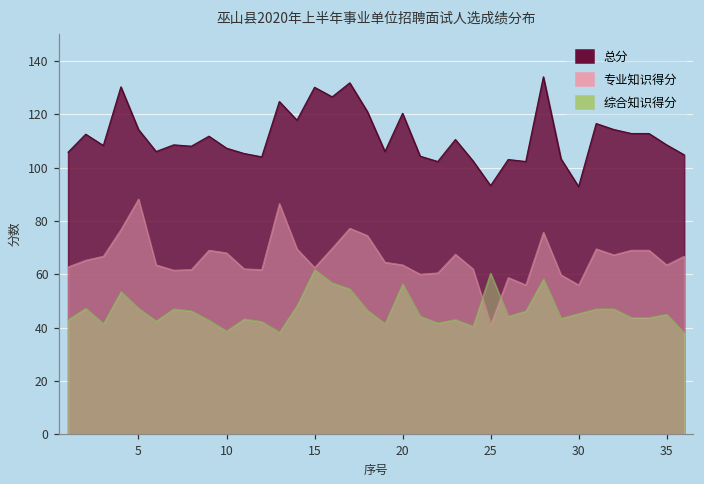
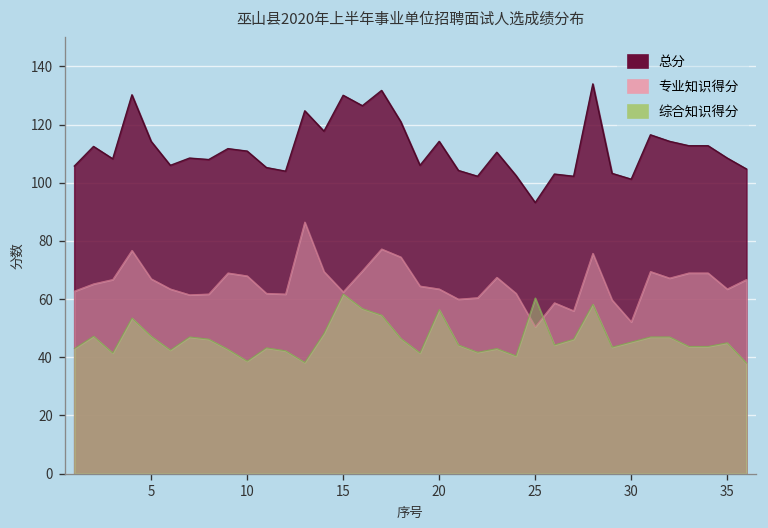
  {
    "总分": {
      "5": 114,
-     "10": 107,
+     "10": 111,
      "15": 130,
-     "20": 120,
+     "20": 114,
      "25": 93,
-     "30": 93,
+     "30": 101,
      "35": 109
    },
    "专业知识得分": {
-     "5": 88,
+     "5": 67,
      "10": 68,
      "20": 64,
-     "25": 41,
-     "30": 56,
+     "25": 51,
+     "30": 52,
      "35": 64
    },
    "综合知识得分": {
      "5": 47,
      "10": 39,
      "20": 56,
      "25": 60,
      "30": 45,
      "35": 45
    }
  }
